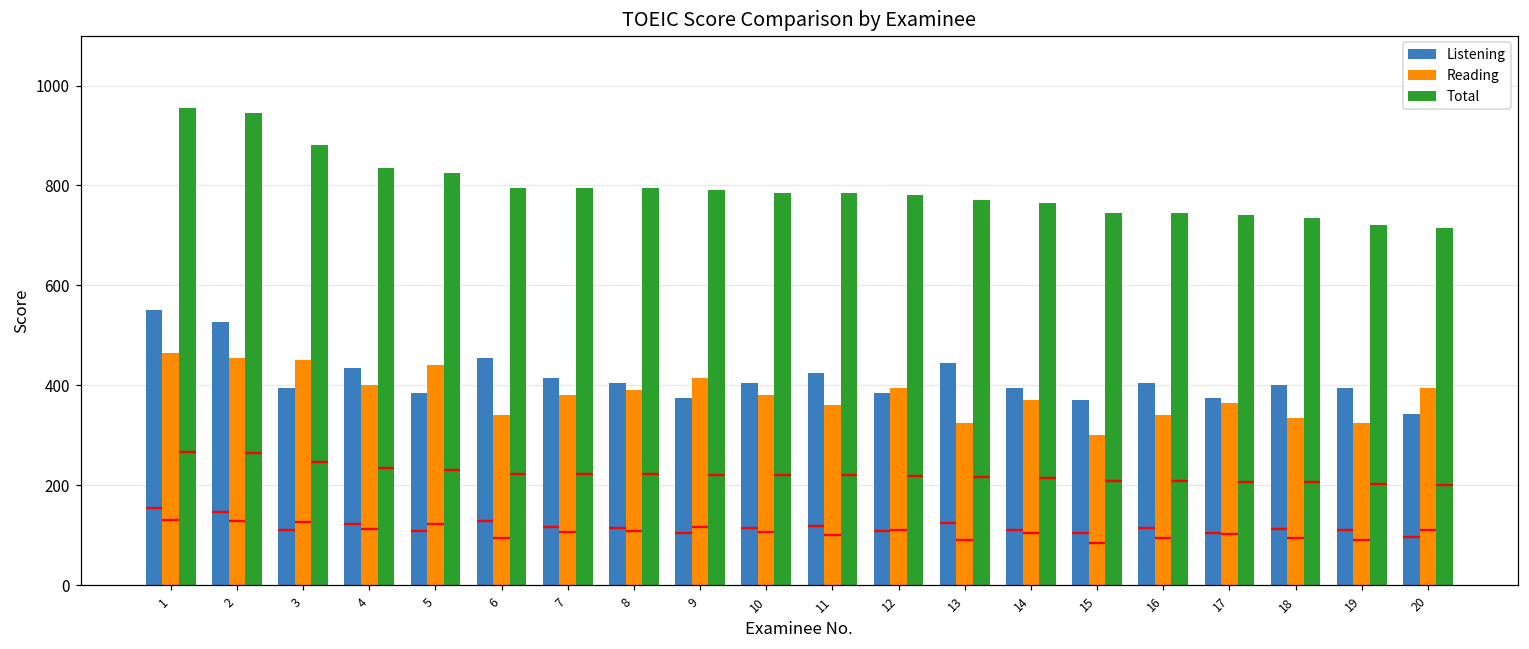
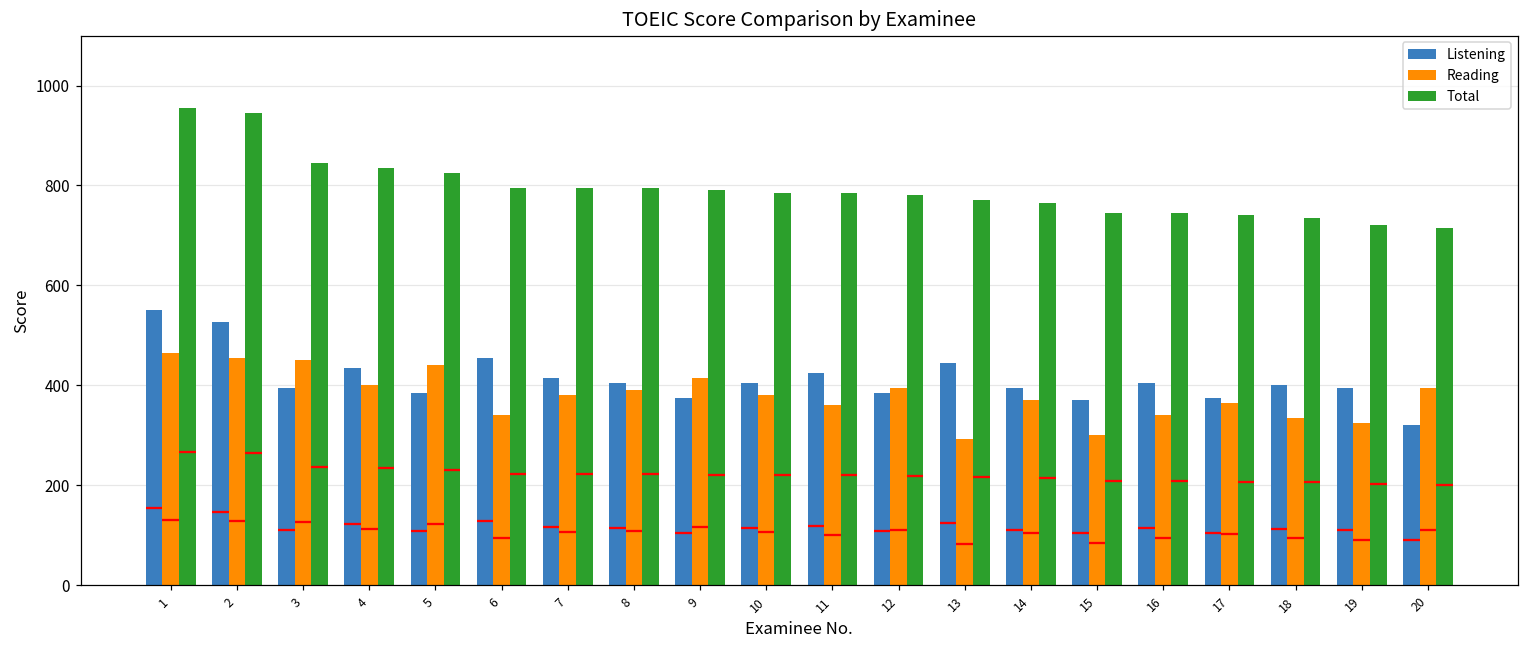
  {
    "Listening": {
      "1": 550,
      "2": 530,
      "3": 400,
      "4": 440,
      "5": 390,
      "6": 460,
      "7": 420,
      "8": 410,
      "9": 380,
      "10": 410,
      "11": 430,
      "12": 390,
      "13": 450,
      "14": 400,
      "15": 370,
      "16": 410,
      "17": 380,
      "18": 400,
      "19": 400,
-     "20": 340
+     "20": 320
    },
    "Reading": {
      "1": 470,
      "2": 460,
      "3": 450,
      "4": 400,
      "5": 440,
      "6": 340,
      "7": 380,
      "8": 390,
      "9": 420,
      "10": 380,
      "11": 360,
      "12": 400,
-     "13": 330,
+     "13": 290,
      "14": 370,
      "15": 300,
      "16": 340,
      "17": 370,
      "18": 340,
      "19": 330,
      "20": 400
    },
    "Total": {
      "1": 960,
      "2": 950,
-     "3": 880,
+     "3": 850,
      "4": 840,
      "5": 830,
      "6": 800,
      "7": 800,
      "8": 800,
      "9": 790,
      "10": 790,
      "11": 790,
      "12": 780,
      "13": 770,
      "14": 770,
      "15": 750,
      "16": 750,
      "17": 740,
      "18": 740,
      "19": 720,
      "20": 720
    }
  }
